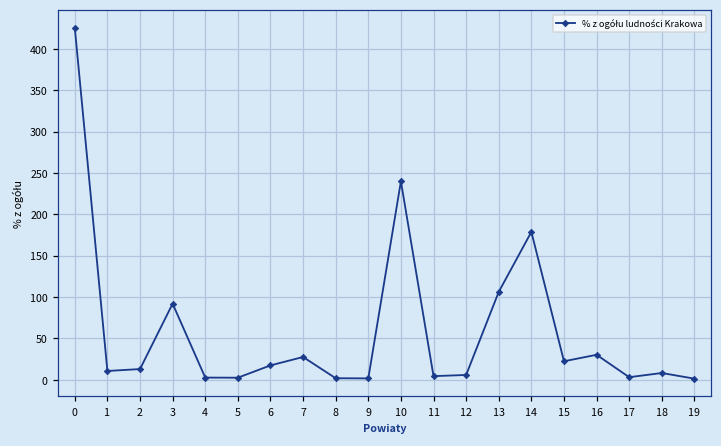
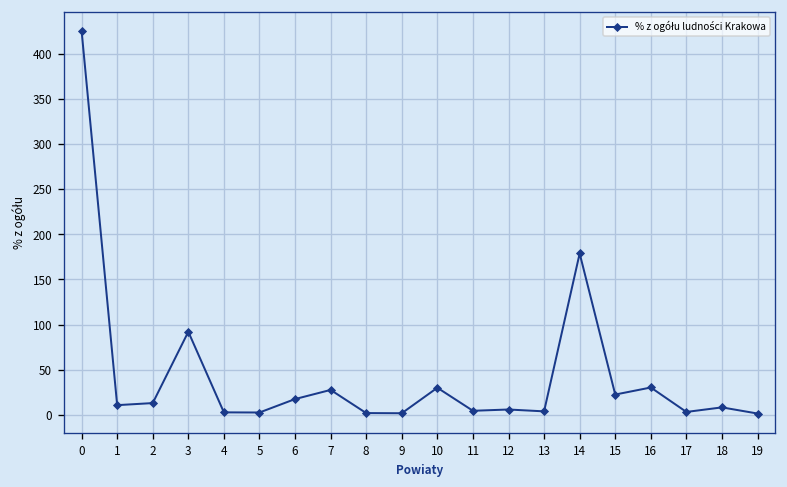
  {
    "0": 430,
    "1": 10,
    "2": 10,
    "3": 90,
    "4": 0,
    "5": 0,
    "6": 20,
    "7": 30,
    "8": 0,
    "9": 0,
-   "10": 240,
+   "10": 30,
    "11": 0,
    "12": 10,
-   "13": 110,
+   "13": 0,
    "14": 180,
    "15": 20,
    "16": 30,
    "17": 0,
    "18": 10,
    "19": 0
  }
